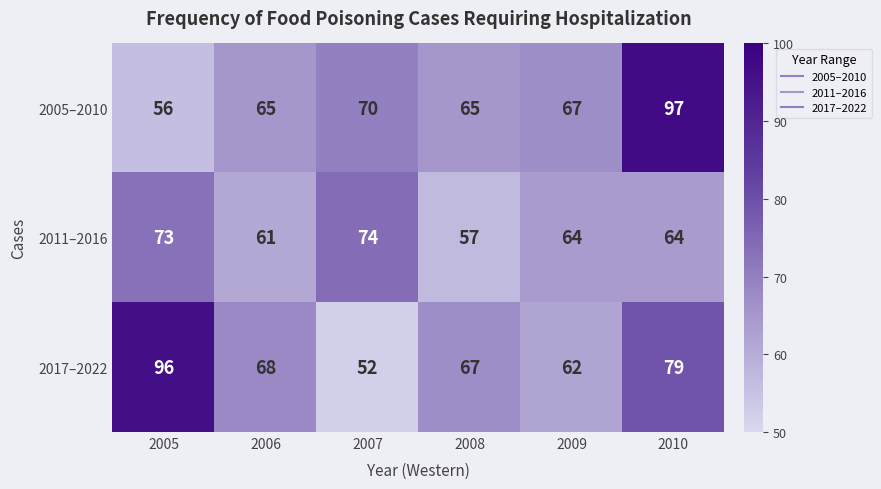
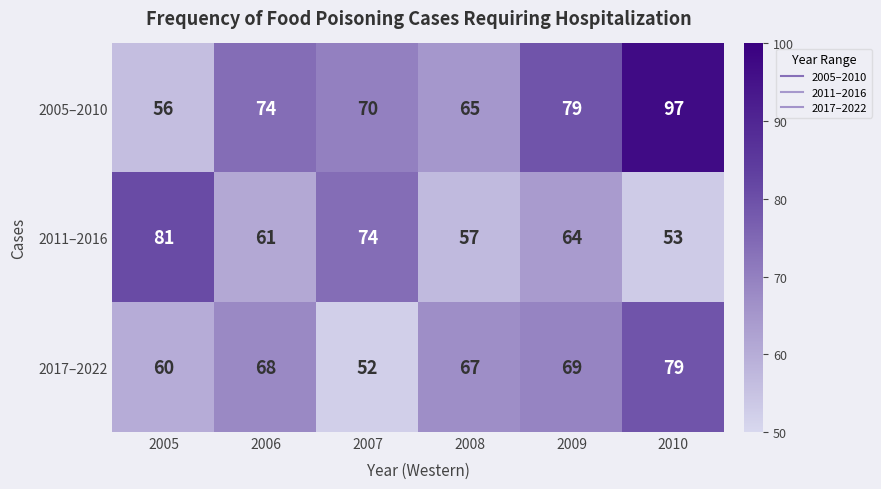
  {
    "2005–2010": {
      "2005": 56,
-     "2006": 65,
+     "2006": 74,
      "2007": 70,
      "2008": 65,
-     "2009": 67,
+     "2009": 79,
      "2010": 97
    },
    "2011–2016": {
-     "2005": 73,
+     "2005": 81,
      "2006": 61,
      "2007": 74,
      "2008": 57,
      "2009": 64,
-     "2010": 64
+     "2010": 53
    },
    "2017–2022": {
-     "2005": 96,
+     "2005": 60,
      "2006": 68,
      "2007": 52,
      "2008": 67,
-     "2009": 62,
+     "2009": 69,
      "2010": 79
    }
  }
